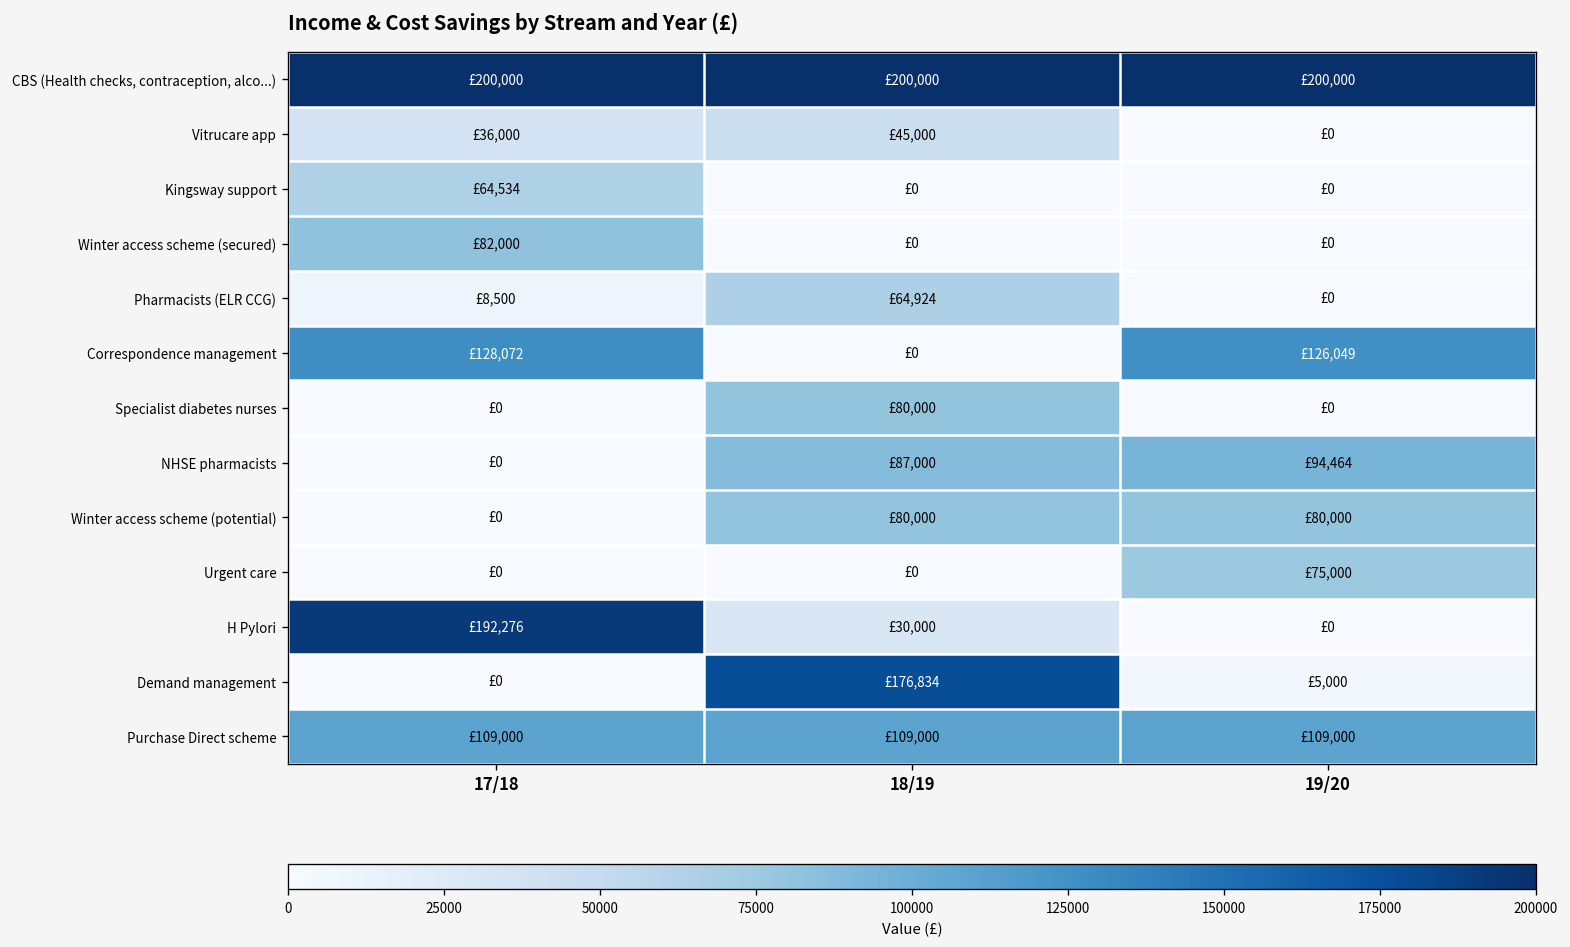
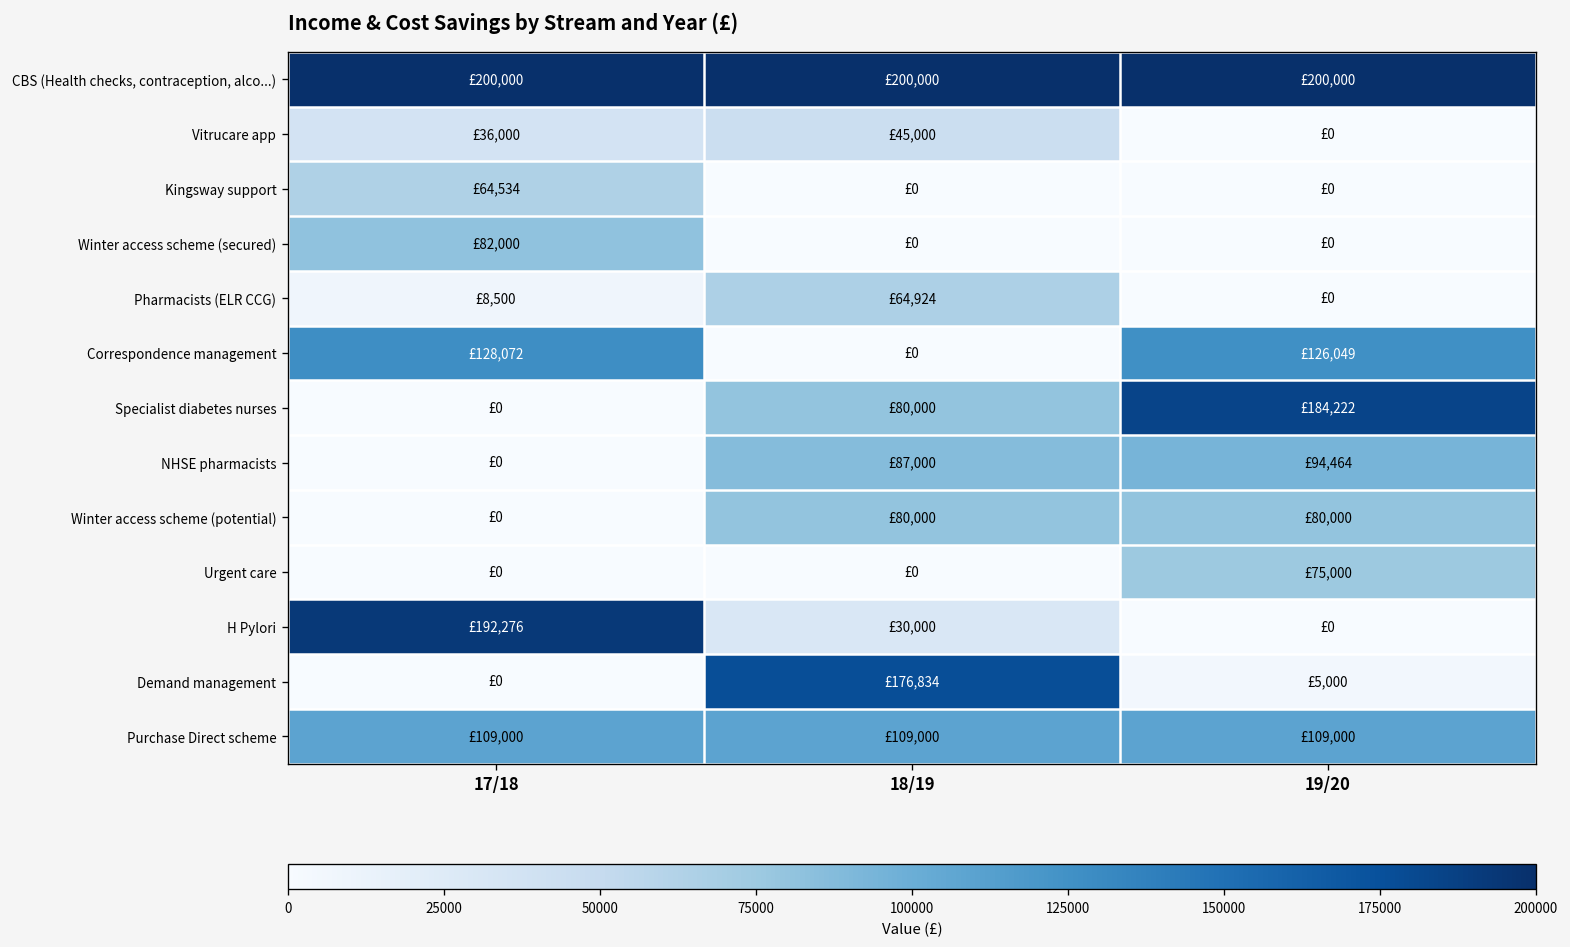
  {
    "CBS (Health checks, contraception, alco...)": {
      "17/18": "£200,000",
      "18/19": "£200,000",
      "19/20": "£200,000"
    },
    "Vitrucare app": {
      "17/18": "£36,000",
      "18/19": "£45,000",
      "19/20": "£0"
    },
    "Kingsway support": {
      "17/18": "£64,534",
      "18/19": "£0",
      "19/20": "£0"
    },
    "Winter access scheme (secured)": {
      "17/18": "£82,000",
      "18/19": "£0",
      "19/20": "£0"
    },
    "Pharmacists (ELR CCG)": {
      "17/18": "£8,500",
      "18/19": "£64,924",
      "19/20": "£0"
    },
    "Correspondence management": {
      "17/18": "£128,072",
      "18/19": "£0",
      "19/20": "£126,049"
    },
    "Specialist diabetes nurses": {
      "17/18": "£0",
      "18/19": "£80,000",
-     "19/20": "£0"
+     "19/20": "£184,222"
    },
    "NHSE pharmacists": {
      "17/18": "£0",
      "18/19": "£87,000",
      "19/20": "£94,464"
    },
    "Winter access scheme (potential)": {
      "17/18": "£0",
      "18/19": "£80,000",
      "19/20": "£80,000"
    },
    "Urgent care": {
      "17/18": "£0",
      "18/19": "£0",
      "19/20": "£75,000"
    },
    "H Pylori": {
      "17/18": "£192,276",
      "18/19": "£30,000",
      "19/20": "£0"
    },
    "Demand management": {
      "17/18": "£0",
      "18/19": "£176,834",
      "19/20": "£5,000"
    },
    "Purchase Direct scheme": {
      "17/18": "£109,000",
      "18/19": "£109,000",
      "19/20": "£109,000"
    }
  }
